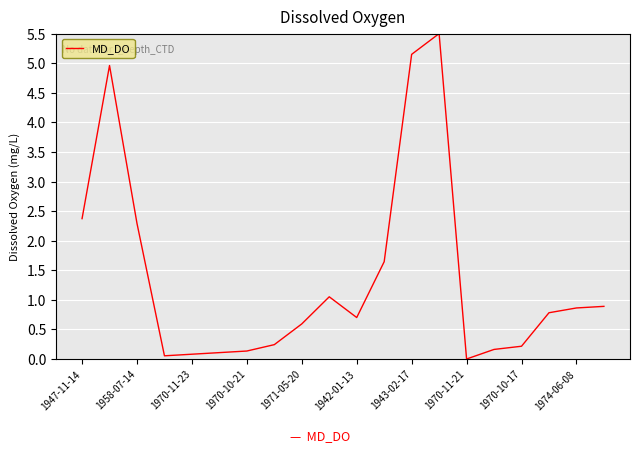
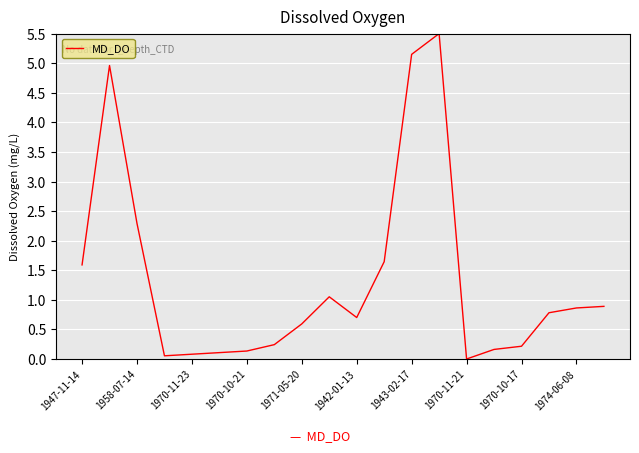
  {
-   "1947-11-14": 2.4,
+   "1947-11-14": 1.6,
    "1958-07-14": 2.3,
    "1970-11-23": 0.1,
    "1970-10-21": 0.1,
    "1942-01-13": 0.7,
    "1943-02-17": 5.1,
    "1970-11-21": 0.0,
    "1974-06-08": 0.9
  }
